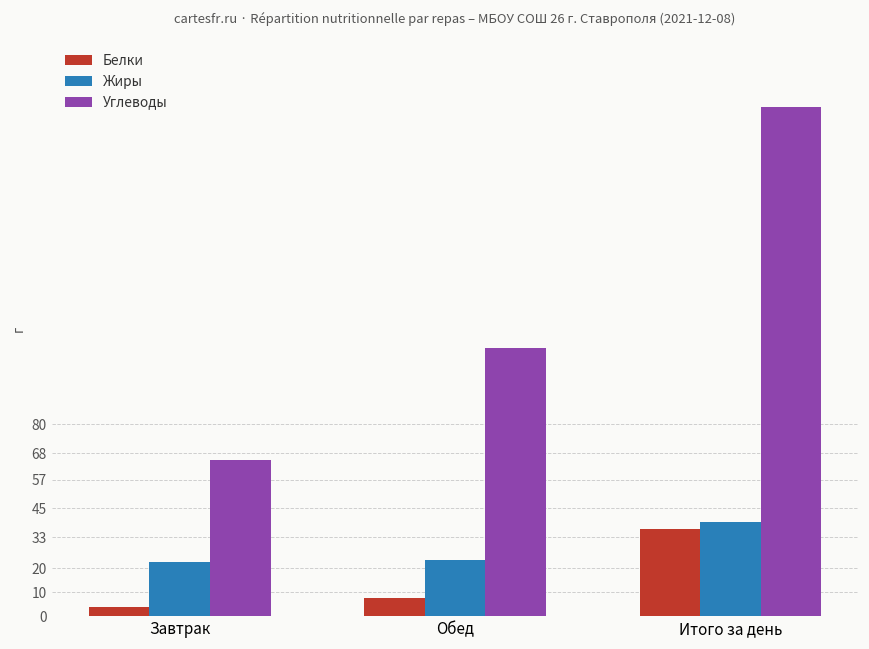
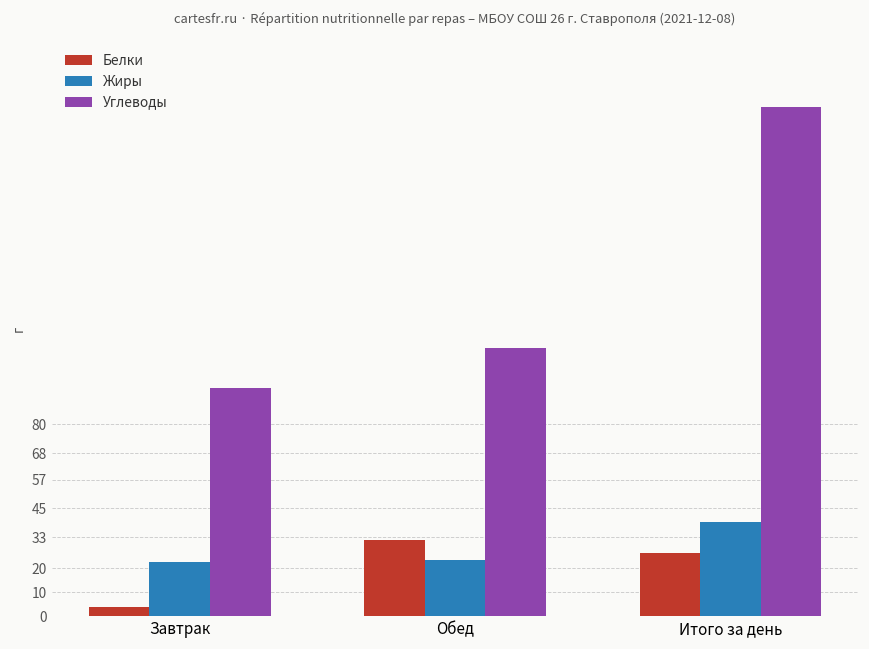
  {
    "Белки": {
      "Завтрак": 4,
-     "Обед": 8,
-     "Итого за день": 36
+     "Обед": 32,
+     "Итого за день": 26
    },
    "Жиры": {
      "Завтрак": 23,
      "Обед": 23,
      "Итого за день": 39
    },
    "Углеводы": {
-     "Завтрак": 65,
+     "Завтрак": 95,
      "Обед": 112,
      "Итого за день": 213
    }
  }
